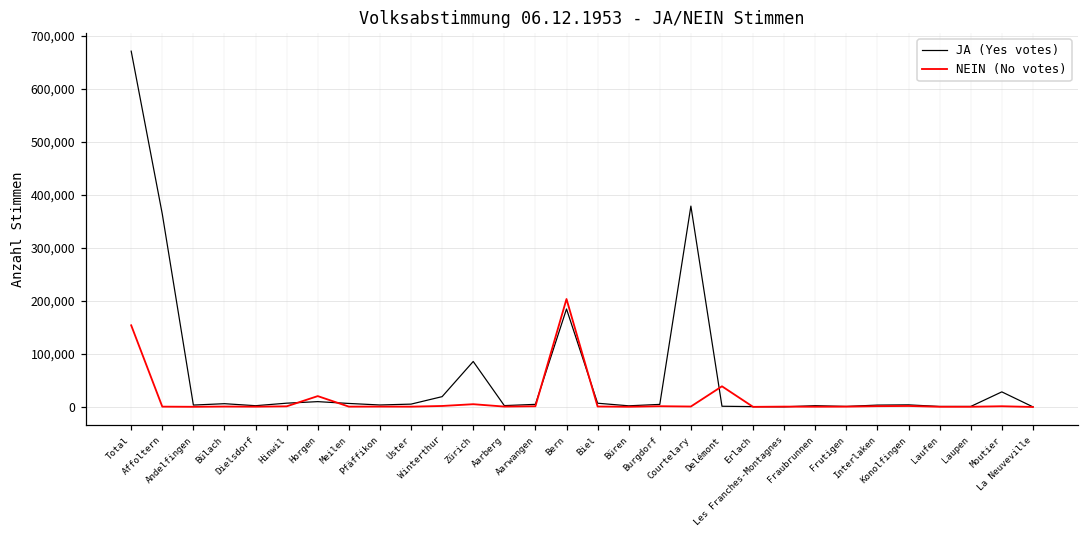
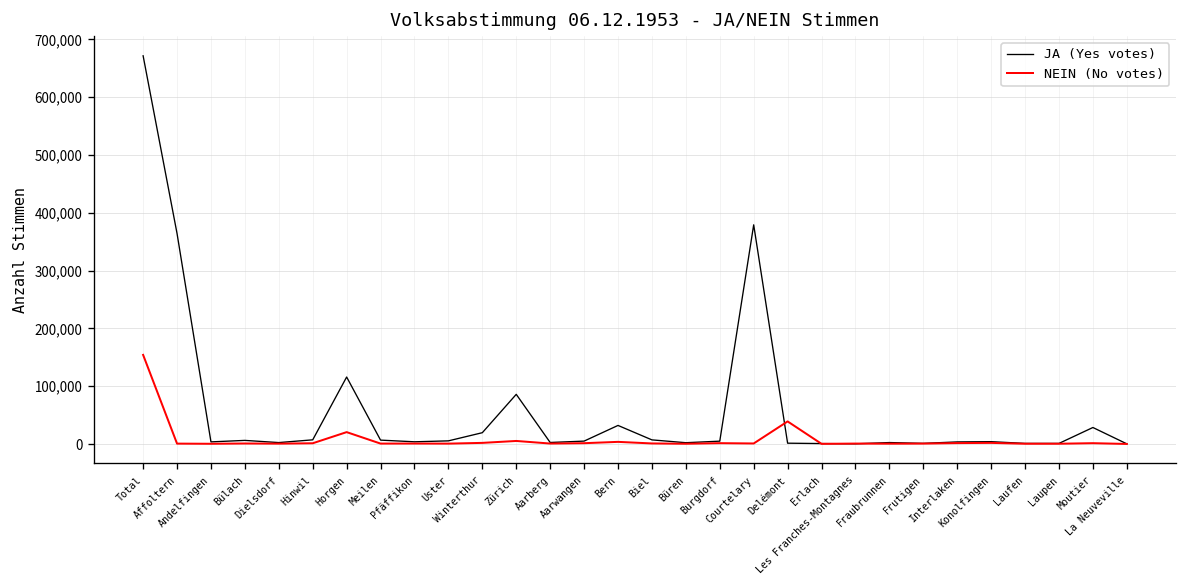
  {
    "JA (Yes votes)": {
      "Total": "670,000",
      "Affoltern": "360,000",
      "Bülach": "10,000",
      "Hinwil": "10,000",
-     "Horgen": "10,000",
+     "Horgen": "120,000",
      "Meilen": "10,000",
      "Winterthur": "20,000",
      "Zürich": "90,000",
-     "Bern": "190,000",
+     "Bern": "30,000",
      "Biel": "10,000",
      "Courtelary": "380,000",
      "Delémont": "0",
      "Moutier": "30,000"
    },
    "NEIN (No votes)": {
      "Total": "150,000",
      "Affoltern": "0",
      "Bülach": "0",
      "Hinwil": "0",
      "Horgen": "20,000",
      "Meilen": "0",
      "Winterthur": "0",
      "Zürich": "10,000",
-     "Bern": "200,000",
+     "Bern": "0",
      "Biel": "0",
      "Courtelary": "0",
      "Delémont": "40,000",
      "Moutier": "0"
    }
  }
